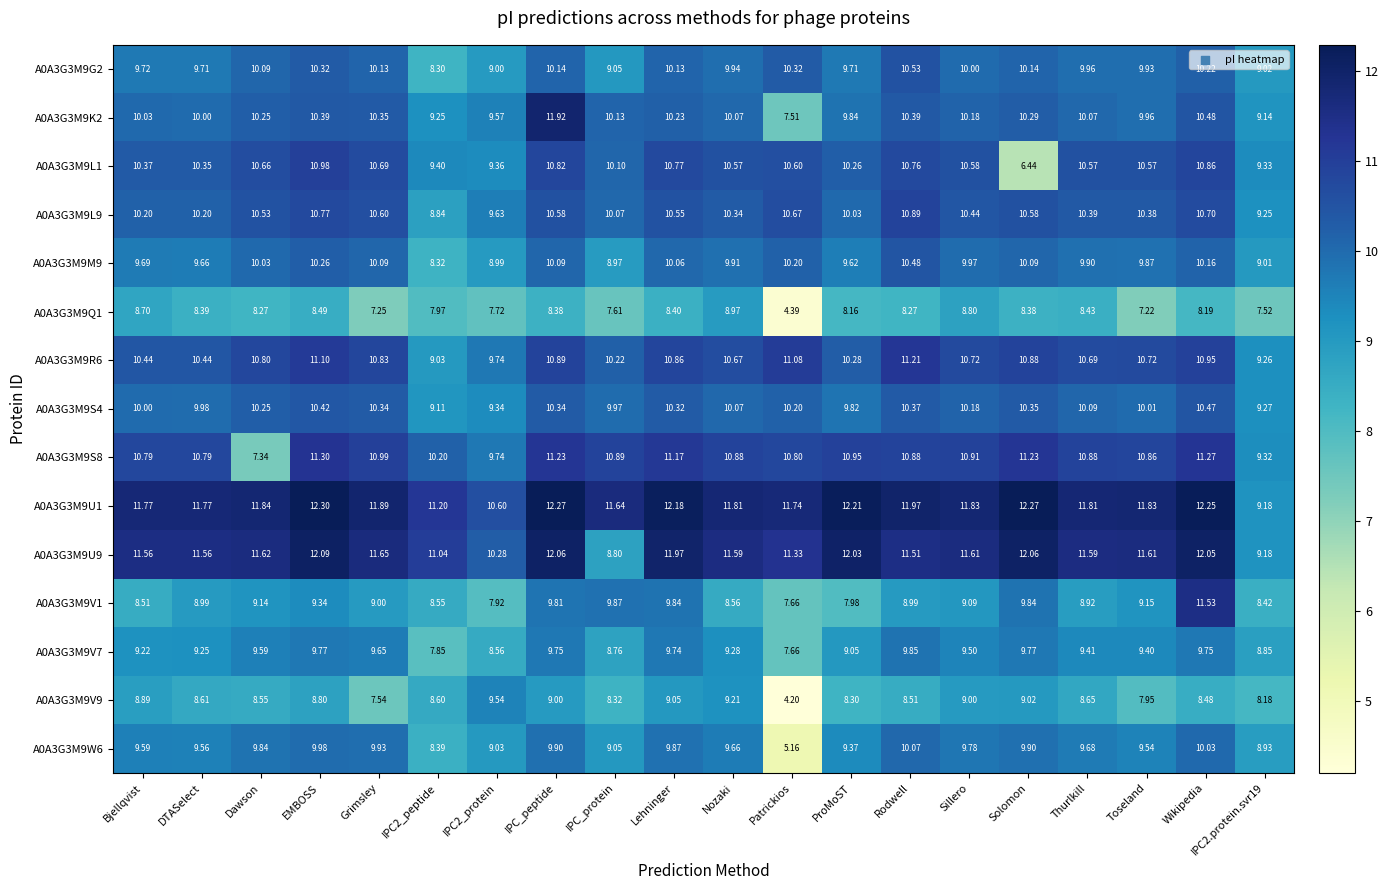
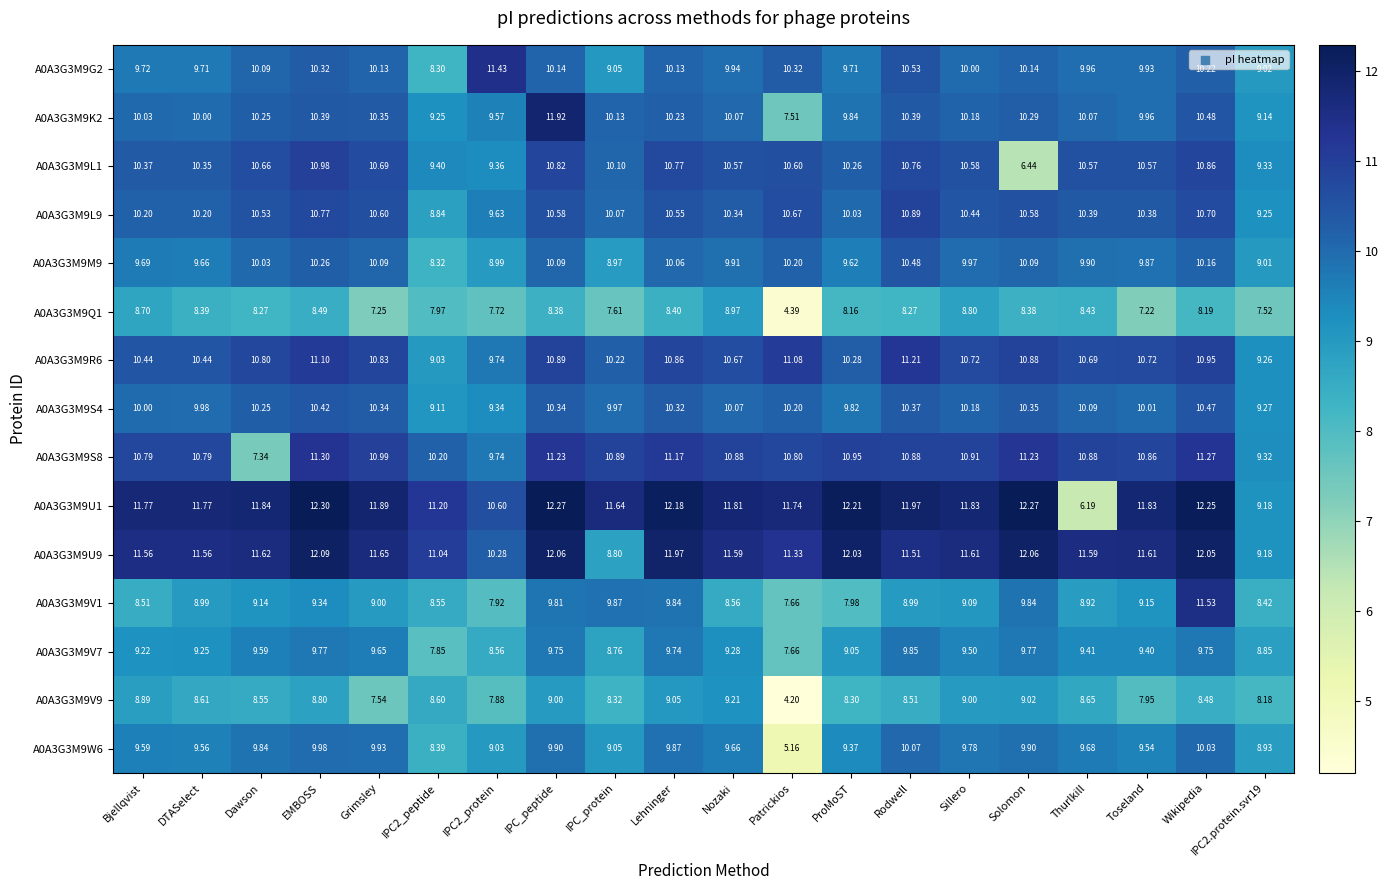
  {
    "A0A3G3M9G2": {
      "Bjellqvist": 9.72,
      "DTASelect": 9.71,
      "Dawson": 10.09,
      "EMBOSS": 10.32,
      "Grimsley": 10.13,
      "IPC2_peptide": 8.30,
-     "IPC2_protein": 9.00,
+     "IPC2_protein": 11.43,
      "IPC_peptide": 10.14,
      "IPC_protein": 9.05,
      "Lehninger": 10.13,
      "Nozaki": 9.94,
      "Patrickios": 10.32,
      "ProMoST": 9.71,
      "Rodwell": 10.53,
      "Sillero": 10.00,
      "Solomon": 10.14,
      "Thurlkill": 9.96,
      "Toseland": 9.93
    },
    "A0A3G3M9U1": {
      "Bjellqvist": 11.77,
      "DTASelect": 11.77,
      "Dawson": 11.84,
      "EMBOSS": 12.30,
      "Grimsley": 11.89,
      "IPC2_peptide": 11.20,
      "IPC2_protein": 10.60,
      "IPC_peptide": 12.27,
      "IPC_protein": 11.64,
      "Lehninger": 12.18,
      "Nozaki": 11.81,
      "Patrickios": 11.74,
      "ProMoST": 12.21,
      "Rodwell": 11.97,
      "Sillero": 11.83,
      "Solomon": 12.27,
-     "Thurlkill": 11.81,
+     "Thurlkill": 6.19,
      "Toseland": 11.83,
      "Wikipedia": 12.25,
      "IPC2.protein.svr19": 9.18
    },
    "A0A3G3M9V9": {
      "Bjellqvist": 8.89,
      "DTASelect": 8.61,
      "Dawson": 8.55,
      "EMBOSS": 8.80,
      "Grimsley": 7.54,
      "IPC2_peptide": 8.60,
-     "IPC2_protein": 9.54,
+     "IPC2_protein": 7.88,
      "IPC_peptide": 9.00,
      "IPC_protein": 8.32,
      "Lehninger": 9.05,
      "Nozaki": 9.21,
      "Patrickios": 4.20,
      "ProMoST": 8.30,
      "Rodwell": 8.51,
      "Sillero": 9.00,
      "Solomon": 9.02,
      "Thurlkill": 8.65,
      "Toseland": 7.95,
      "Wikipedia": 8.48,
      "IPC2.protein.svr19": 8.18
    }
  }
